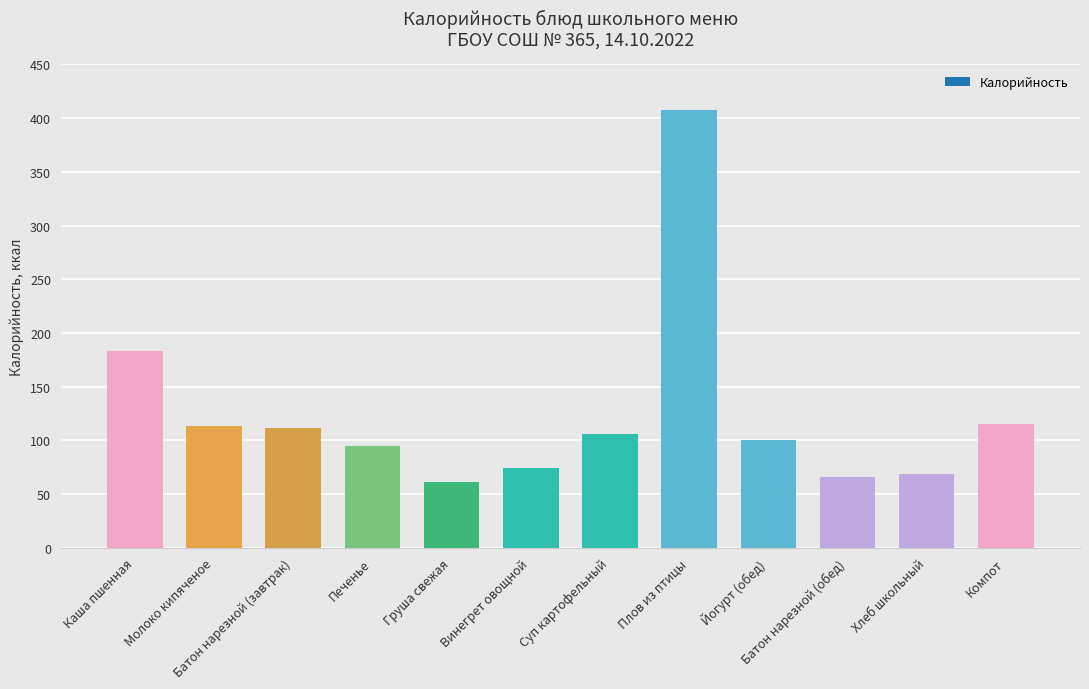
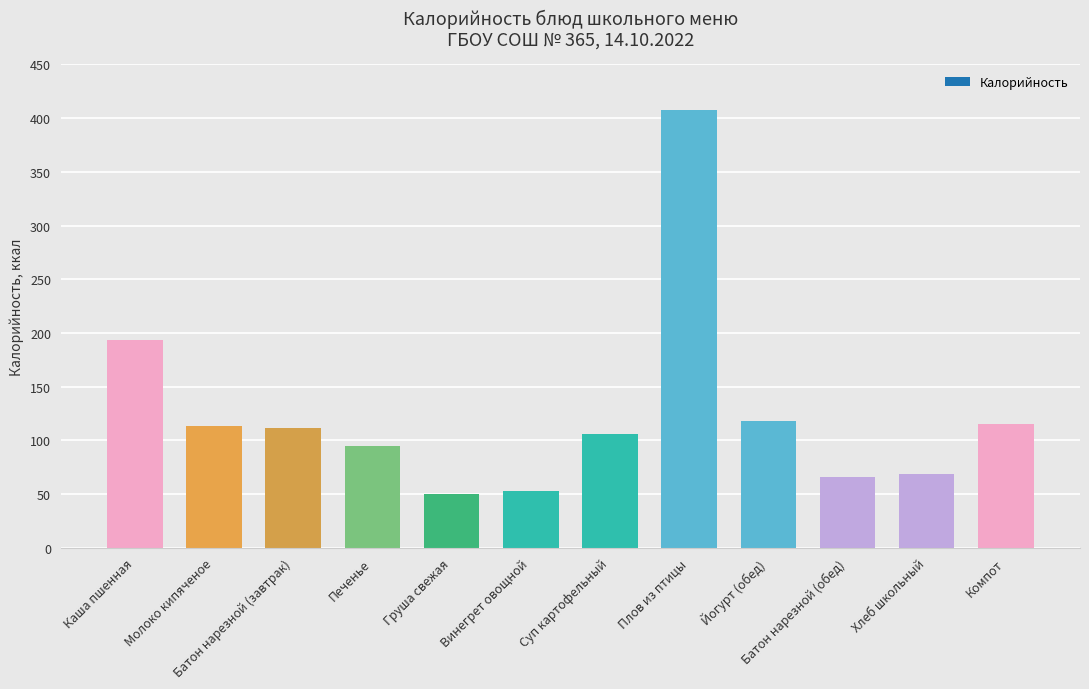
  {
-   "Каша пшенная": 183,
+   "Каша пшенная": 193,
    "Молоко кипяченое": 113,
    "Батон нарезной (завтрак)": 112,
    "Печенье": 95,
-   "Груша свежая": 61,
-   "Винегрет овощной": 74,
+   "Груша свежая": 50,
+   "Винегрет овощной": 53,
    "Суп картофельный": 106,
    "Плов из птицы": 408,
-   "Йогурт (обед)": 100,
+   "Йогурт (обед)": 118,
    "Батон нарезной (обед)": 66,
    "Хлеб школьный": 69,
    "Компот": 115
  }
